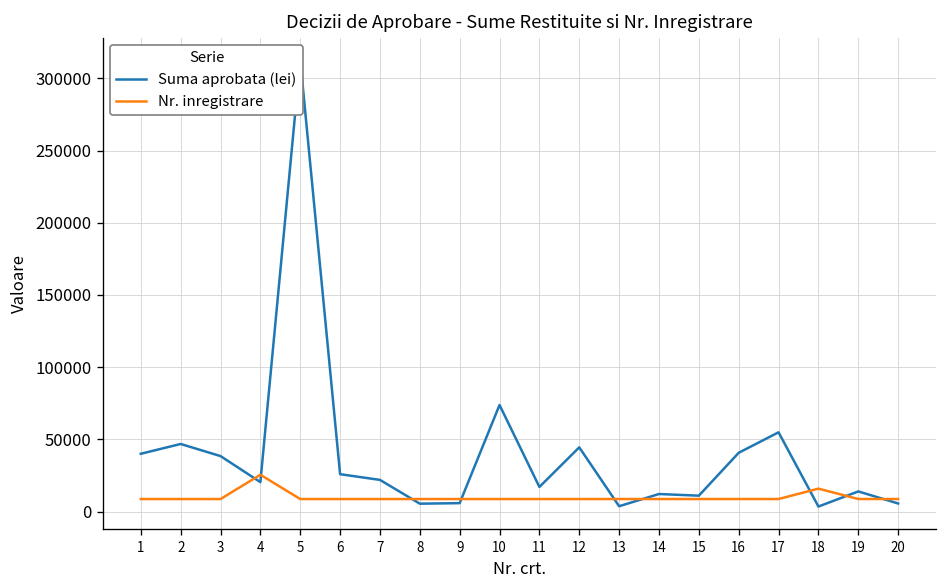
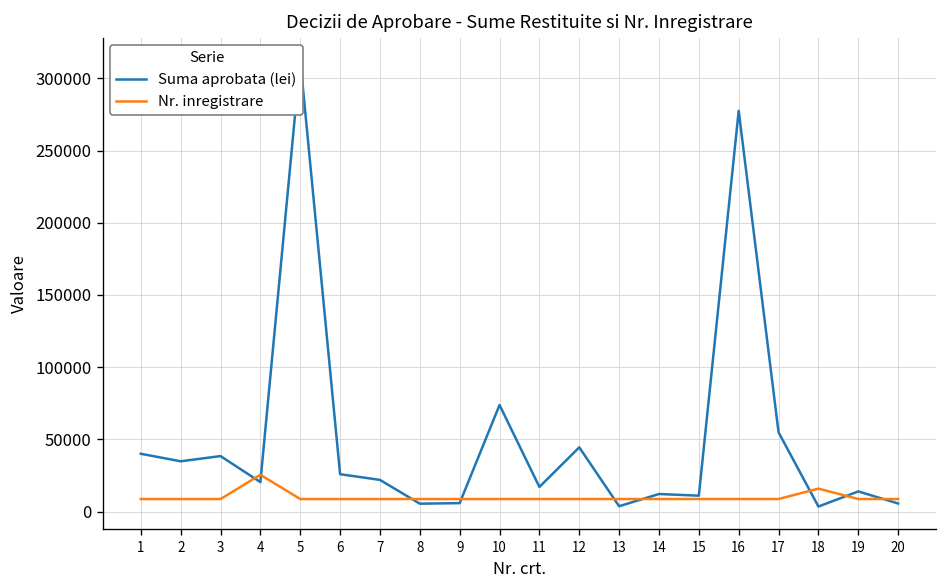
  {
    "Suma aprobata (lei)": {
      "1": 40000,
-     "2": 47000,
+     "2": 35000,
      "3": 38000,
      "4": 20000,
      "6": 26000,
      "7": 22000,
      "8": 5000,
      "9": 6000,
      "10": 74000,
      "11": 17000,
      "12": 44000,
      "13": 4000,
      "14": 12000,
      "15": 11000,
-     "16": 41000,
+     "16": 278000,
      "17": 55000,
      "18": 3000,
      "19": 14000,
      "20": 6000
    },
    "Nr. inregistrare": {
      "1": 9000,
      "2": 9000,
      "3": 9000,
      "4": 25000,
      "5": 9000,
      "6": 9000,
      "7": 9000,
      "8": 9000,
      "9": 9000,
      "10": 9000,
      "11": 9000,
      "12": 9000,
      "13": 9000,
      "14": 9000,
      "15": 9000,
      "16": 9000,
      "17": 9000,
      "18": 16000,
      "19": 9000,
      "20": 9000
    }
  }
